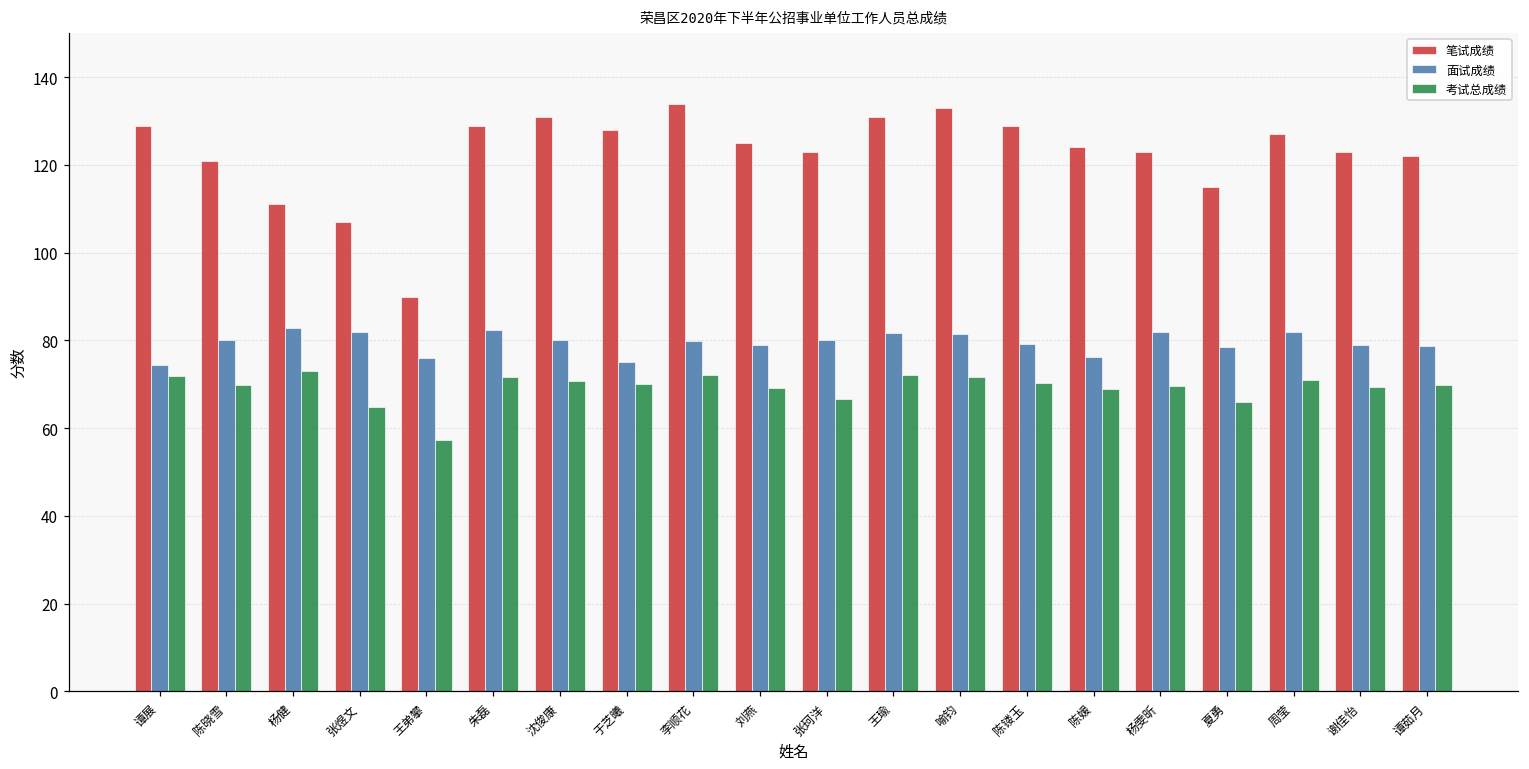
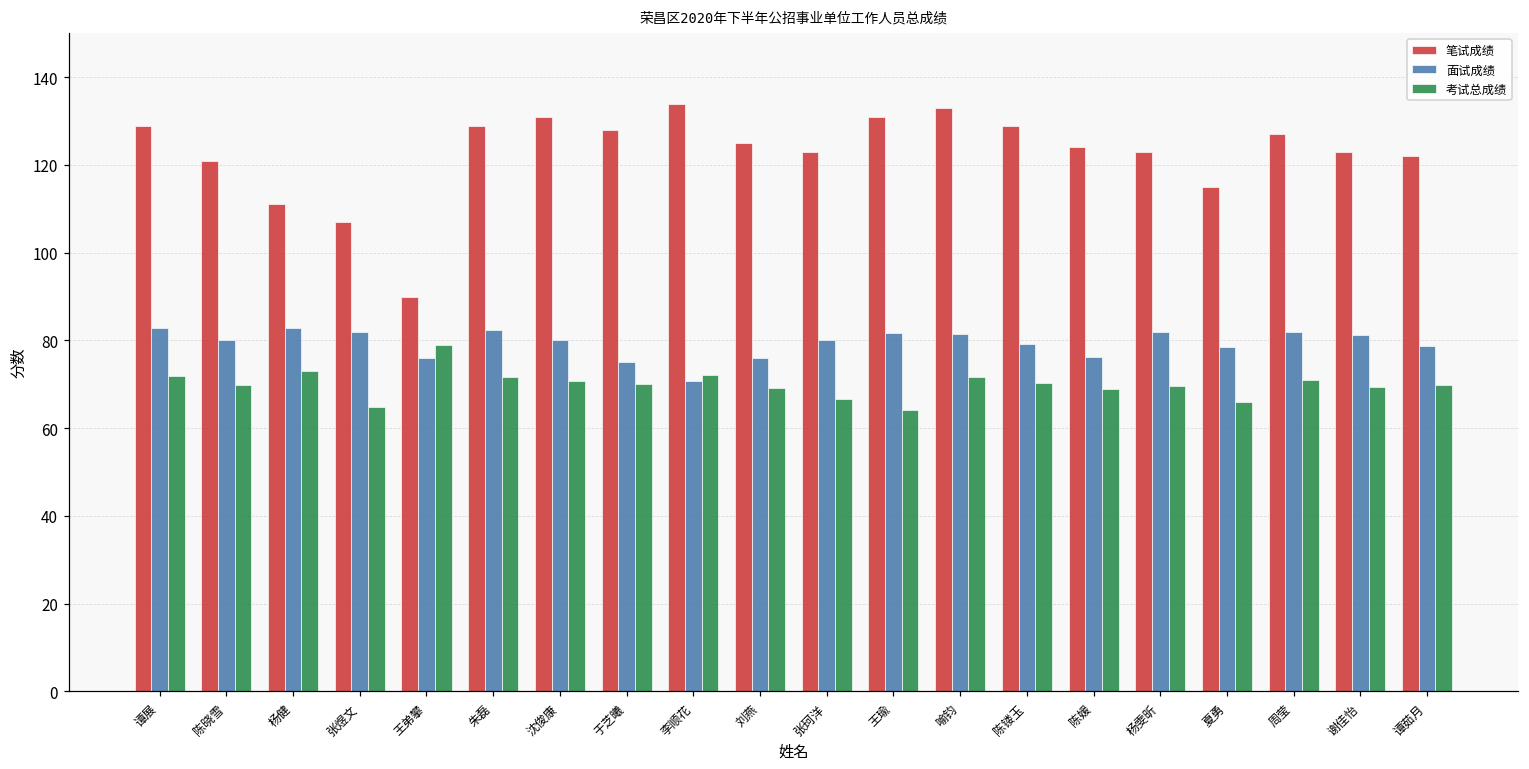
  {
    "笔试成绩": {
      "谭展": 129,
      "陈晓雪": 121,
      "杨健": 111,
      "张煜文": 107,
      "王弟攀": 90,
      "朱磊": 129,
      "沈俊康": 131,
      "于芝曦": 128,
      "李顺花": 134,
      "刘燕": 125,
      "张珂洋": 123,
      "王瑜": 131,
      "喻钧": 133,
      "陈镂玉": 129,
      "陈媛": 124,
      "杨雯昕": 123,
      "夏勇": 115,
      "周莹": 127,
      "谢佳怡": 123,
      "谭茹月": 122
    },
    "面试成绩": {
-     "谭展": 74,
+     "谭展": 83,
      "陈晓雪": 80,
      "杨健": 83,
      "张煜文": 82,
      "王弟攀": 76,
      "朱磊": 82,
      "沈俊康": 80,
      "于芝曦": 75,
-     "李顺花": 80,
-     "刘燕": 79,
+     "李顺花": 71,
+     "刘燕": 76,
      "张珂洋": 80,
      "王瑜": 82,
      "喻钧": 81,
      "陈镂玉": 79,
      "陈媛": 76,
      "杨雯昕": 82,
      "夏勇": 79,
      "周莹": 82,
-     "谢佳怡": 79,
+     "谢佳怡": 81,
      "谭茹月": 79
    },
    "考试总成绩": {
      "谭展": 72,
      "陈晓雪": 70,
      "杨健": 73,
      "张煜文": 65,
-     "王弟攀": 57,
+     "王弟攀": 79,
      "朱磊": 72,
      "沈俊康": 71,
      "于芝曦": 70,
      "李顺花": 72,
      "刘燕": 69,
      "张珂洋": 67,
-     "王瑜": 72,
+     "王瑜": 64,
      "喻钧": 72,
      "陈镂玉": 70,
      "陈媛": 69,
      "杨雯昕": 70,
      "夏勇": 66,
      "周莹": 71,
      "谢佳怡": 69,
      "谭茹月": 70
    }
  }
